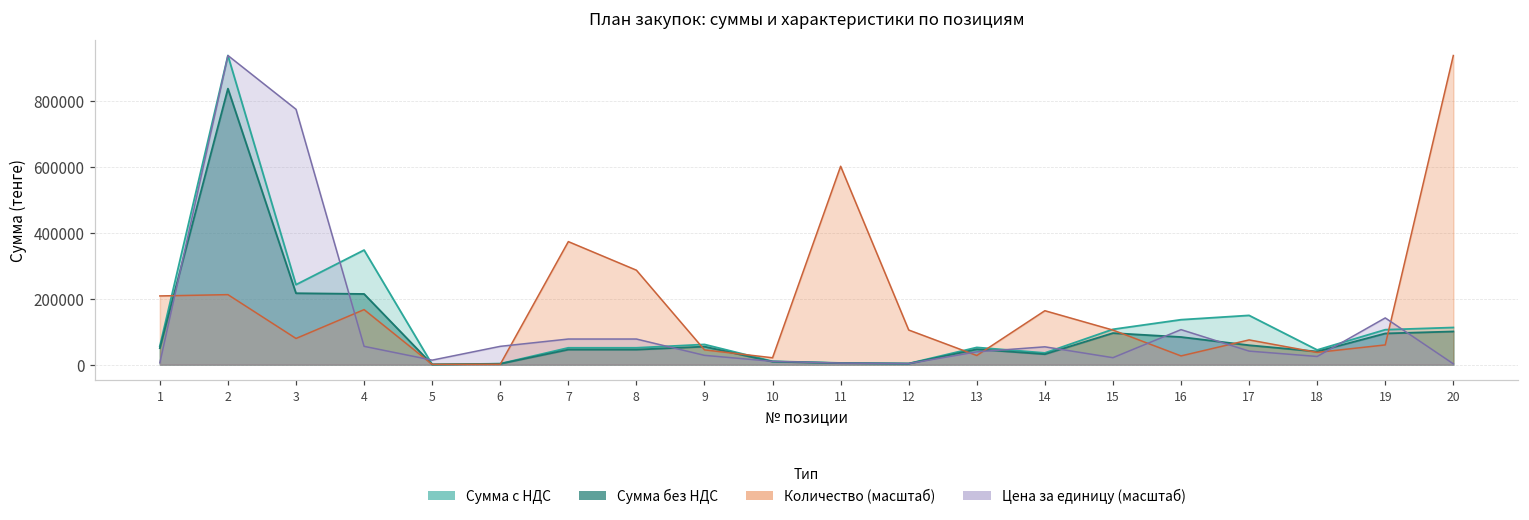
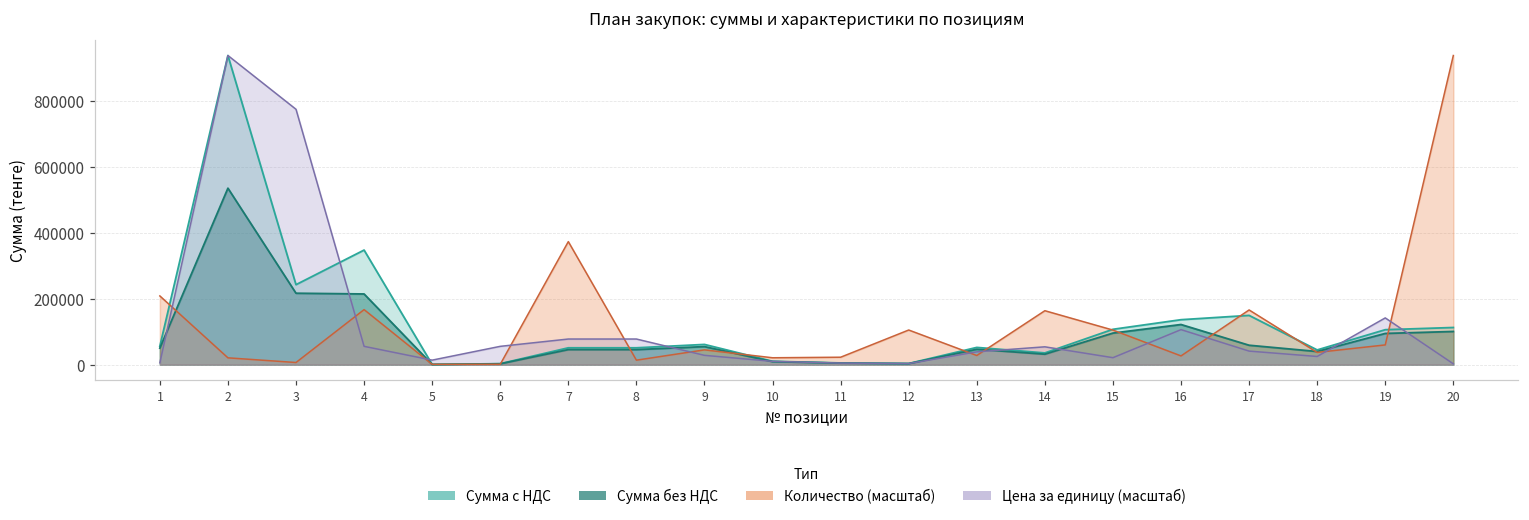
  {
    "Сумма без НДС": {
-     "2": 840000,
+     "2": 530000,
      "3": 220000,
      "4": 210000,
      "15": 100000,
-     "16": 80000,
+     "16": 120000,
      "17": 60000,
      "19": 90000,
      "20": 100000
    },
    "Количество (масштаб)": {
      "1": 210000,
-     "2": 210000,
-     "3": 80000,
+     "2": 20000,
+     "3": 10000,
      "4": 170000,
      "7": 370000,
-     "8": 290000,
+     "8": 10000,
      "9": 40000,
      "10": 20000,
-     "11": 600000,
+     "11": 20000,
      "12": 100000,
      "13": 30000,
      "14": 160000,
      "16": 30000,
-     "17": 70000,
+     "17": 170000,
      "19": 60000,
      "20": 940000
    }
  }
